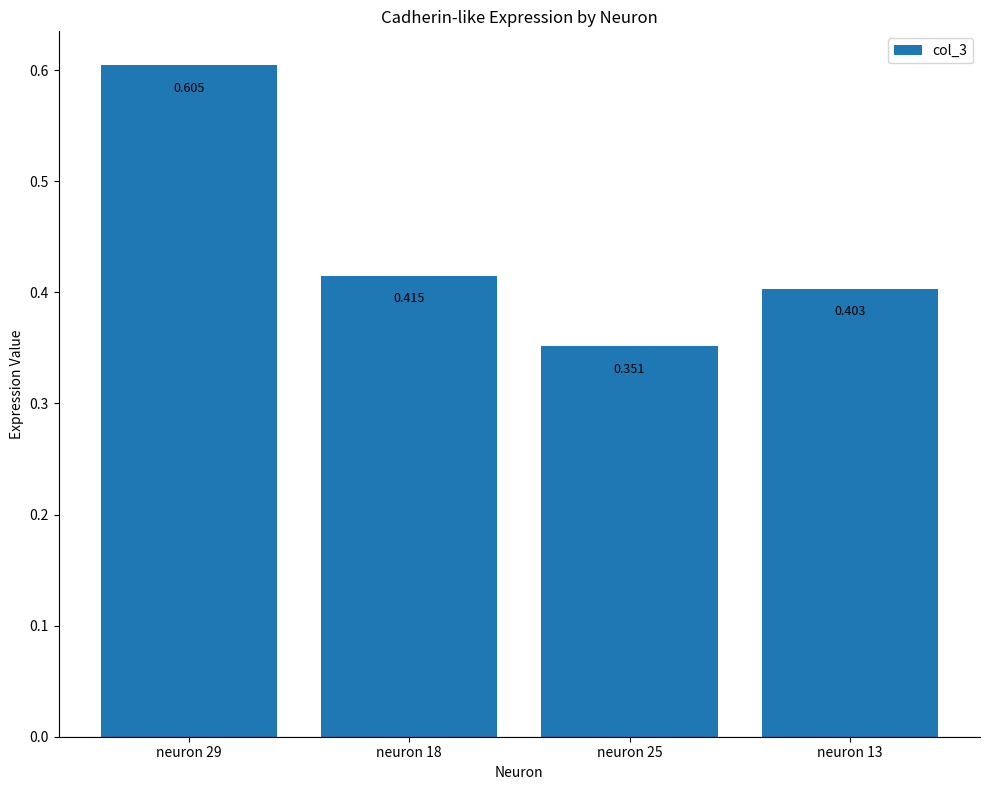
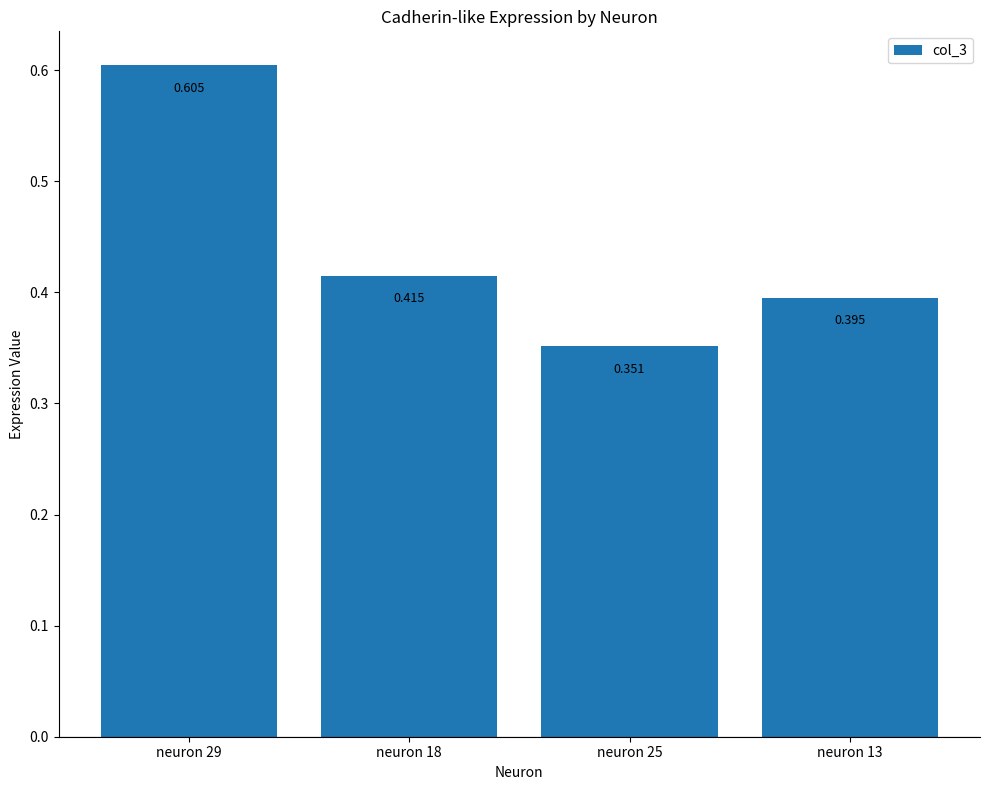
  {
    "neuron 29": 0.605,
    "neuron 18": 0.415,
    "neuron 25": 0.351,
-   "neuron 13": 0.403
+   "neuron 13": 0.395
  }
